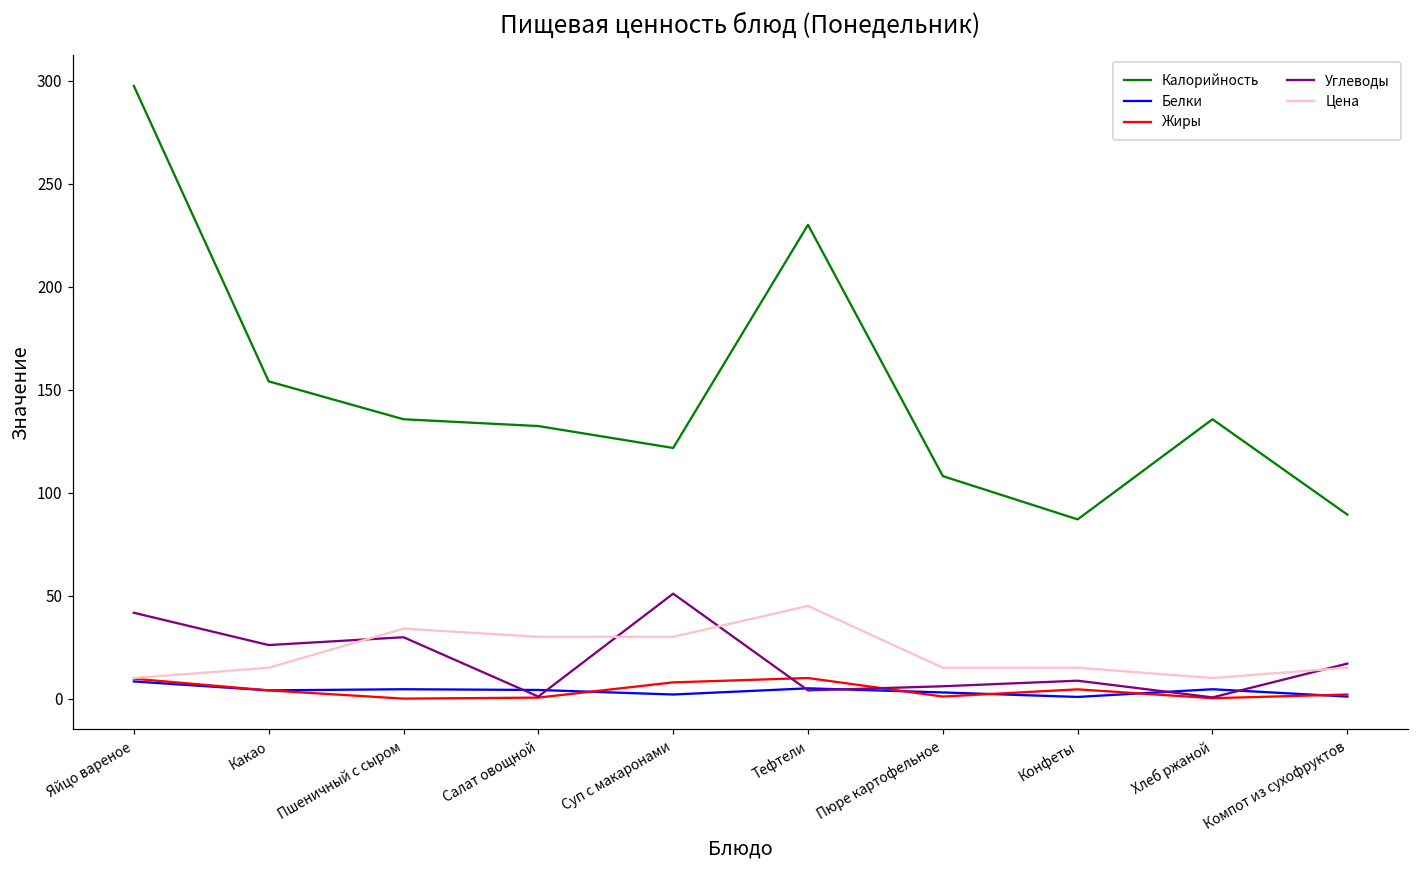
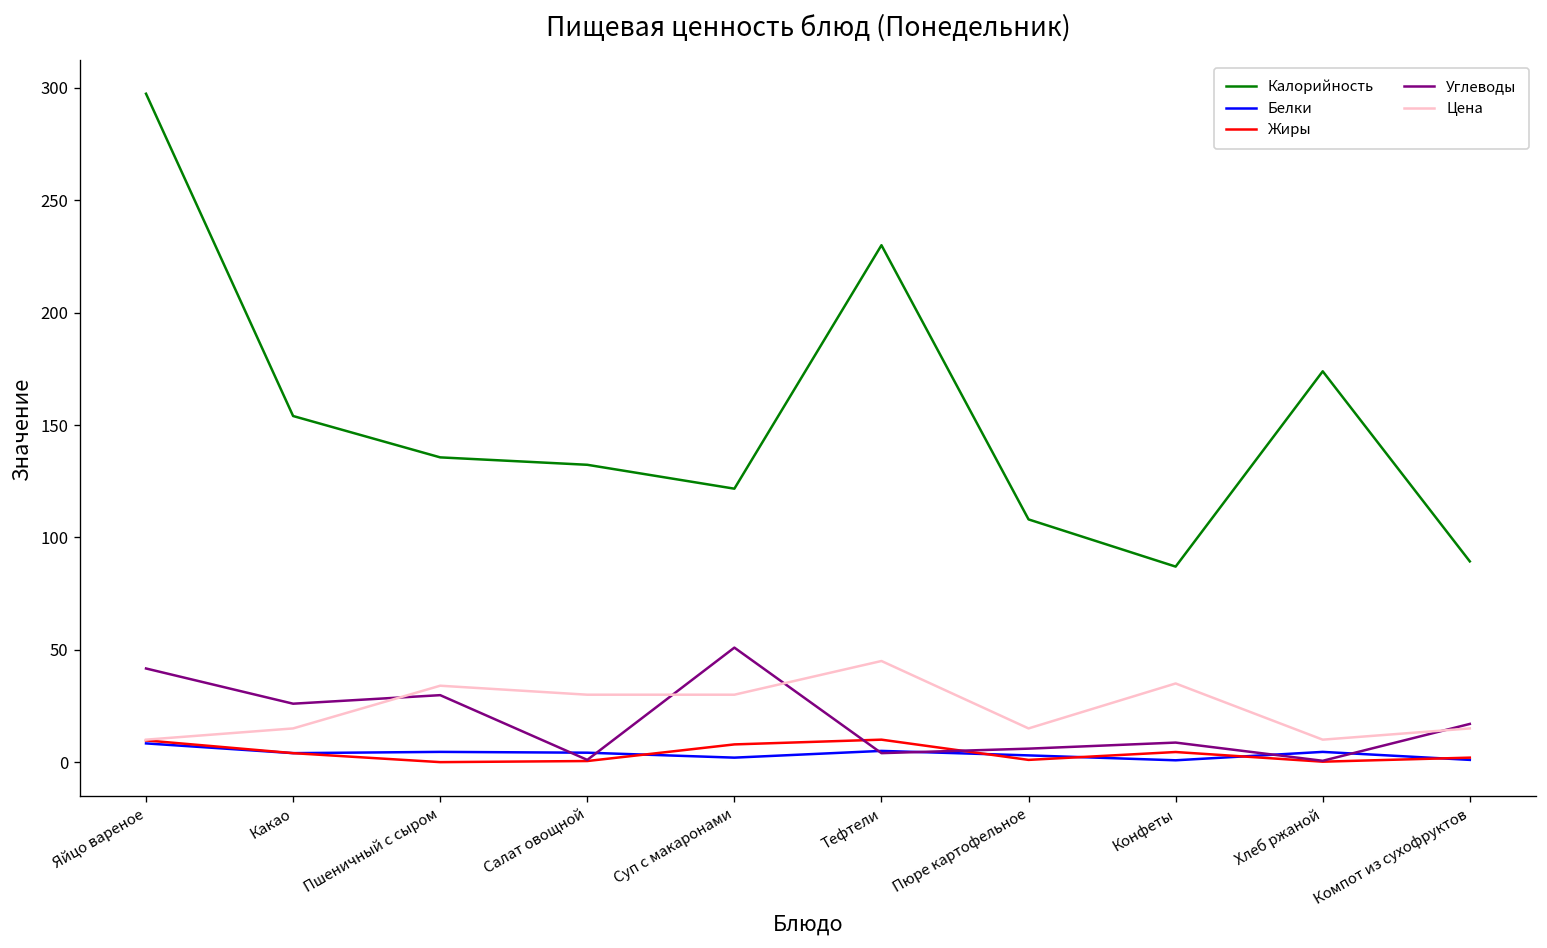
  {
    "Калорийность": {
      "Яйцо вареное": 297,
      "Какао": 154,
      "Пшеничный с сыром": 136,
      "Салат овощной": 132,
      "Суп с макаронами": 122,
      "Тефтели": 230,
      "Пюре картофельное": 108,
      "Конфеты": 87,
-     "Хлеб ржаной": 136,
+     "Хлеб ржаной": 174,
      "Компот из сухофруктов": 89
    },
    "Белки": {
      "Пшеничный с сыром": 5,
      "Салат овощной": 4,
      "Суп с макаронами": 2,
      "Пюре картофельное": 3,
      "Конфеты": 1,
      "Хлеб ржаной": 5
    },
    "Жиры": {
      "Пшеничный с сыром": 0,
      "Суп с макаронами": 8,
      "Тефтели": 10,
      "Пюре картофельное": 1,
      "Конфеты": 5
    },
    "Углеводы": {
      "Яйцо вареное": 42,
      "Какао": 26,
      "Пшеничный с сыром": 30,
      "Суп с макаронами": 51,
      "Пюре картофельное": 6,
      "Конфеты": 9,
      "Компот из сухофруктов": 17
    },
    "Цена": {
      "Какао": 15,
      "Пшеничный с сыром": 34,
      "Салат овощной": 30,
      "Суп с макаронами": 30,
      "Тефтели": 45,
      "Пюре картофельное": 15,
-     "Конфеты": 15,
+     "Конфеты": 35,
      "Хлеб ржаной": 10,
      "Компот из сухофруктов": 15
    }
  }
